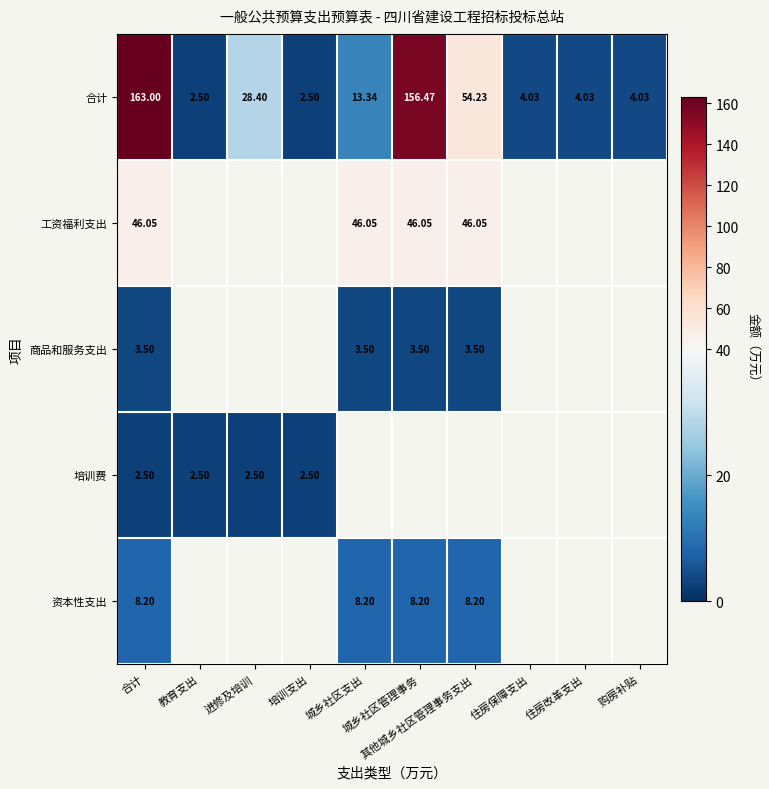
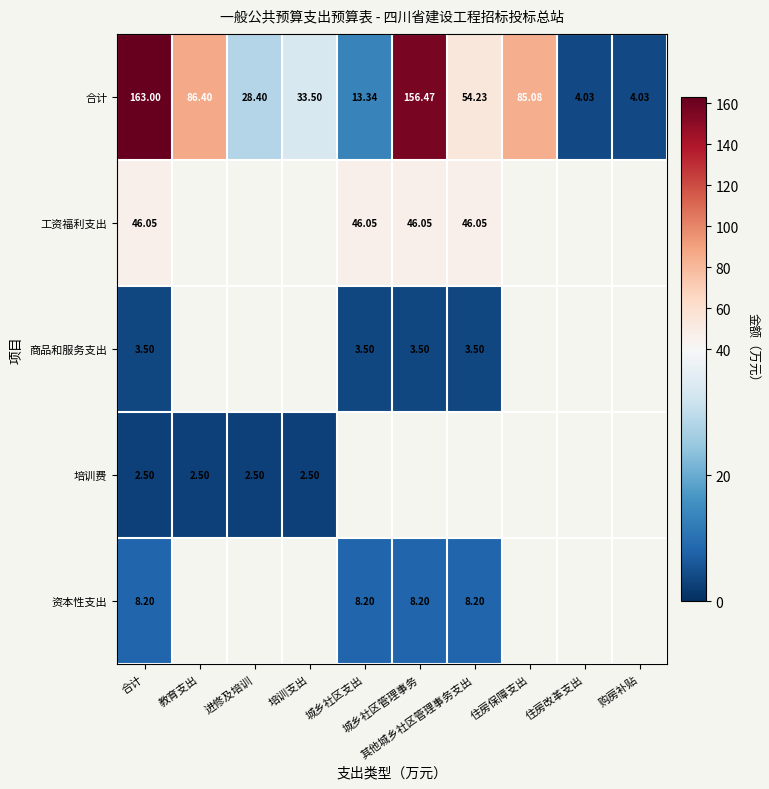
  {
    "合计": {
      "合计": 163.00,
-     "教育支出": 2.50,
+     "教育支出": 86.40,
      "进修及培训": 28.40,
-     "培训支出": 2.50,
+     "培训支出": 33.50,
      "城乡社区支出": 13.34,
      "城乡社区管理事务": 156.47,
      "其他城乡社区管理事务支出": 54.23,
-     "住房保障支出": 4.03,
+     "住房保障支出": 85.08,
      "住房改革支出": 4.03,
      "购房补贴": 4.03
    },
    "工资福利支出": {
      "合计": 46.05,
      "城乡社区支出": 46.05,
      "城乡社区管理事务": 46.05,
      "其他城乡社区管理事务支出": 46.05
    },
    "商品和服务支出": {
      "合计": 3.50,
      "城乡社区支出": 3.50,
      "城乡社区管理事务": 3.50,
      "其他城乡社区管理事务支出": 3.50
    },
    "培训费": {
      "合计": 2.50,
      "教育支出": 2.50,
      "进修及培训": 2.50,
      "培训支出": 2.50
    },
    "资本性支出": {
      "合计": 8.20,
      "城乡社区支出": 8.20,
      "城乡社区管理事务": 8.20,
      "其他城乡社区管理事务支出": 8.20
    }
  }
